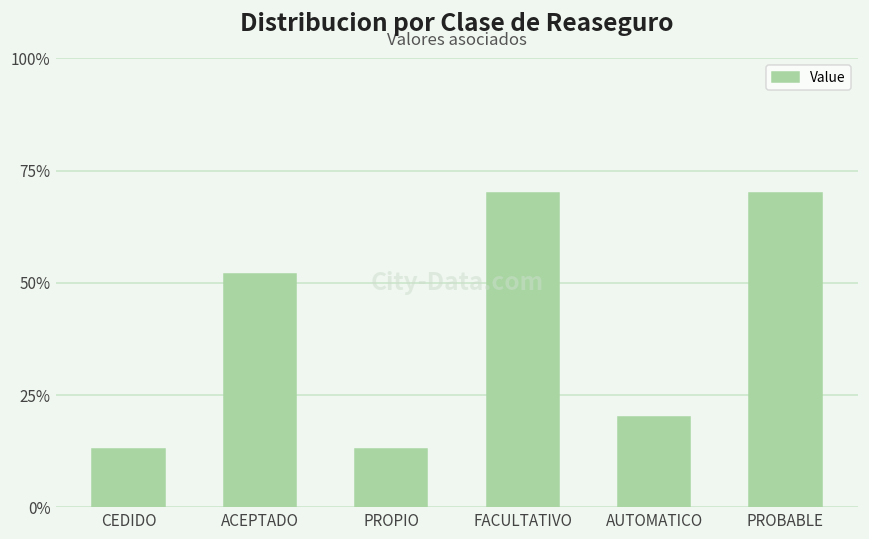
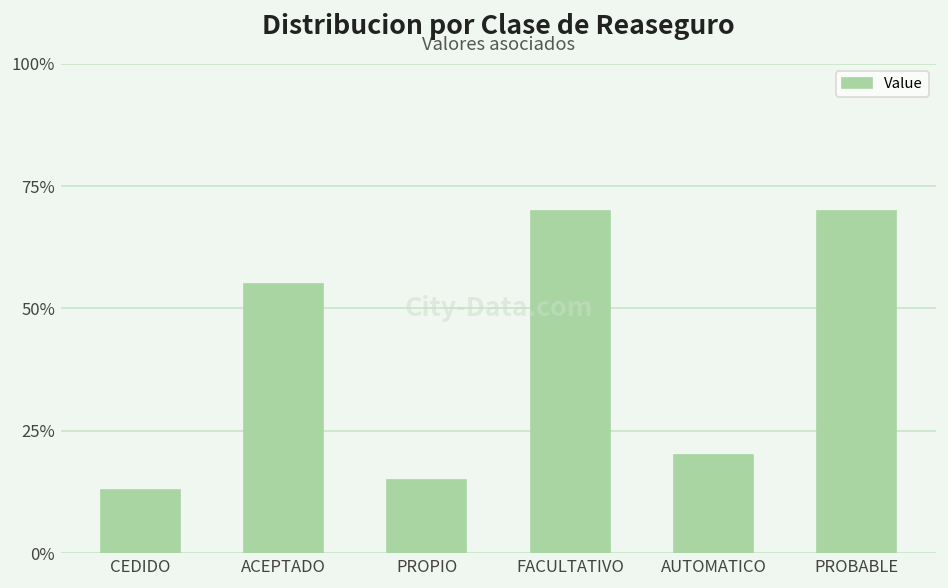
  {
    "CEDIDO": "13%",
-   "ACEPTADO": "52%",
-   "PROPIO": "13%",
+   "ACEPTADO": "55%",
+   "PROPIO": "15%",
    "FACULTATIVO": "70%",
    "AUTOMATICO": "20%",
    "PROBABLE": "70%"
  }
